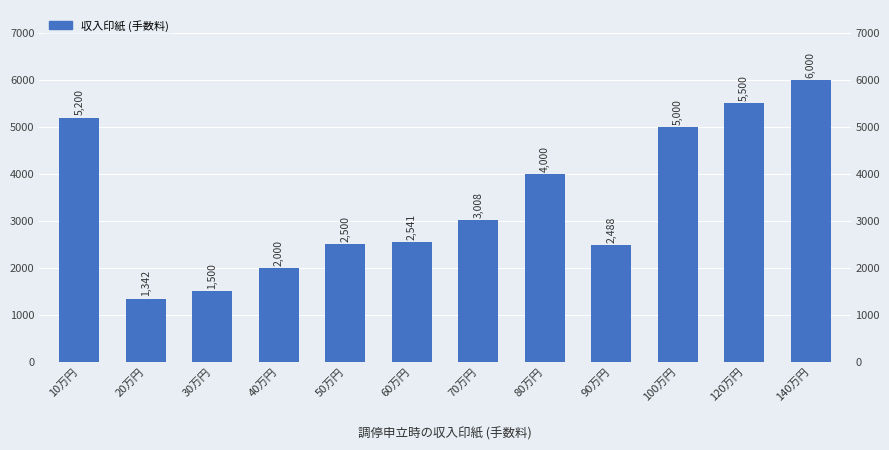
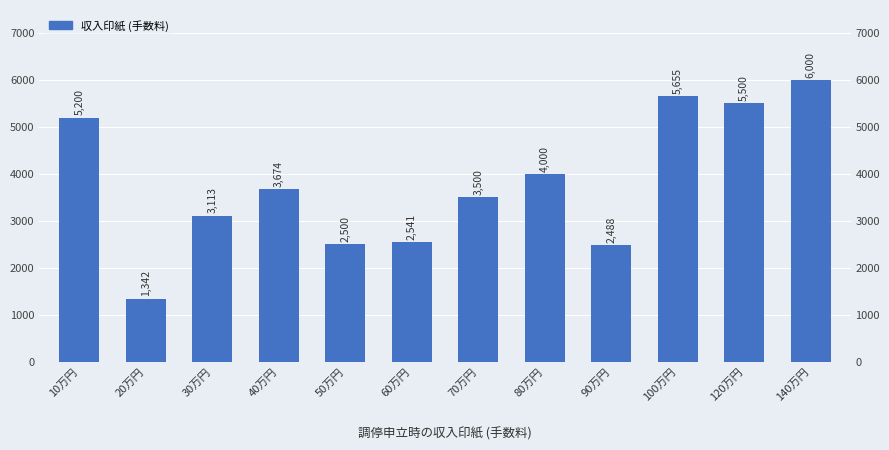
  {
    "10万円": "5,200",
    "20万円": "1,342",
-   "30万円": "1,500",
-   "40万円": "2,000",
+   "30万円": "3,113",
+   "40万円": "3,674",
    "50万円": "2,500",
    "60万円": "2,541",
-   "70万円": "3,008",
+   "70万円": "3,500",
    "80万円": "4,000",
    "90万円": "2,488",
-   "100万円": "5,000",
+   "100万円": "5,655",
    "120万円": "5,500",
    "140万円": "6,000"
  }
